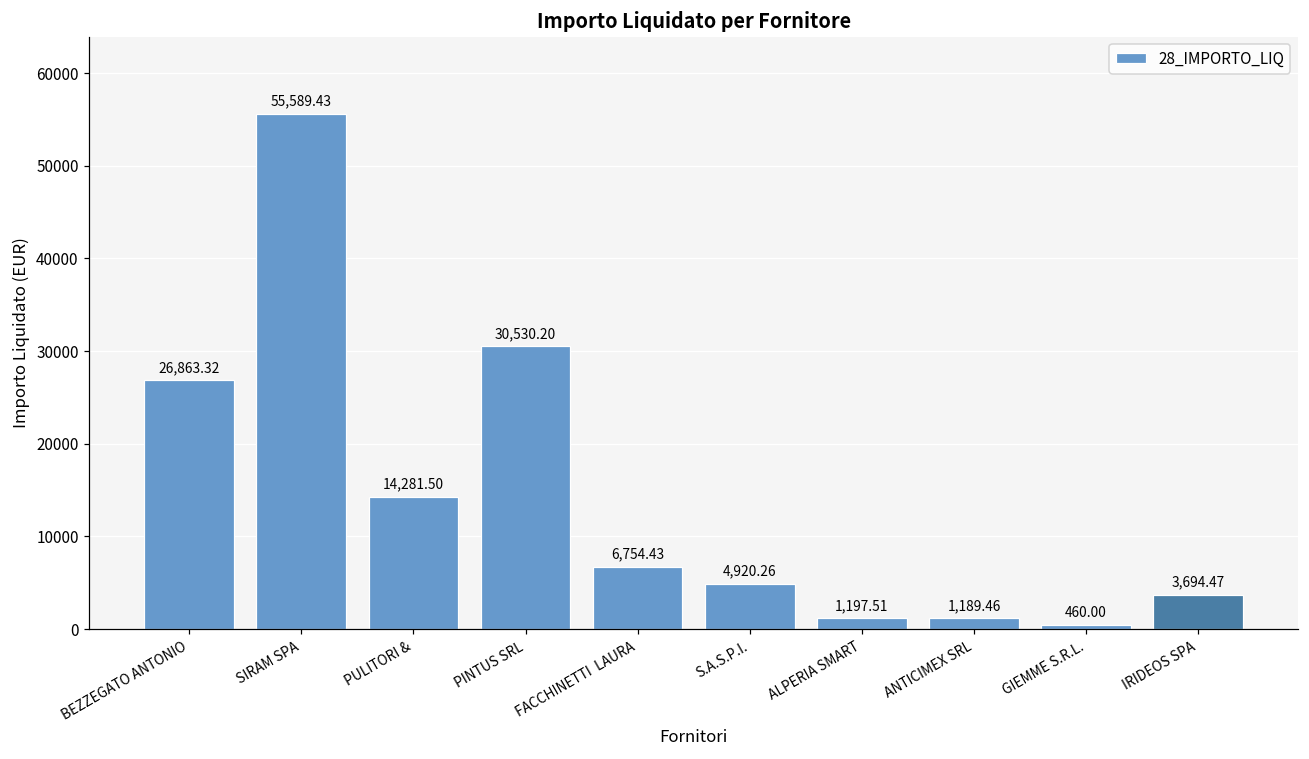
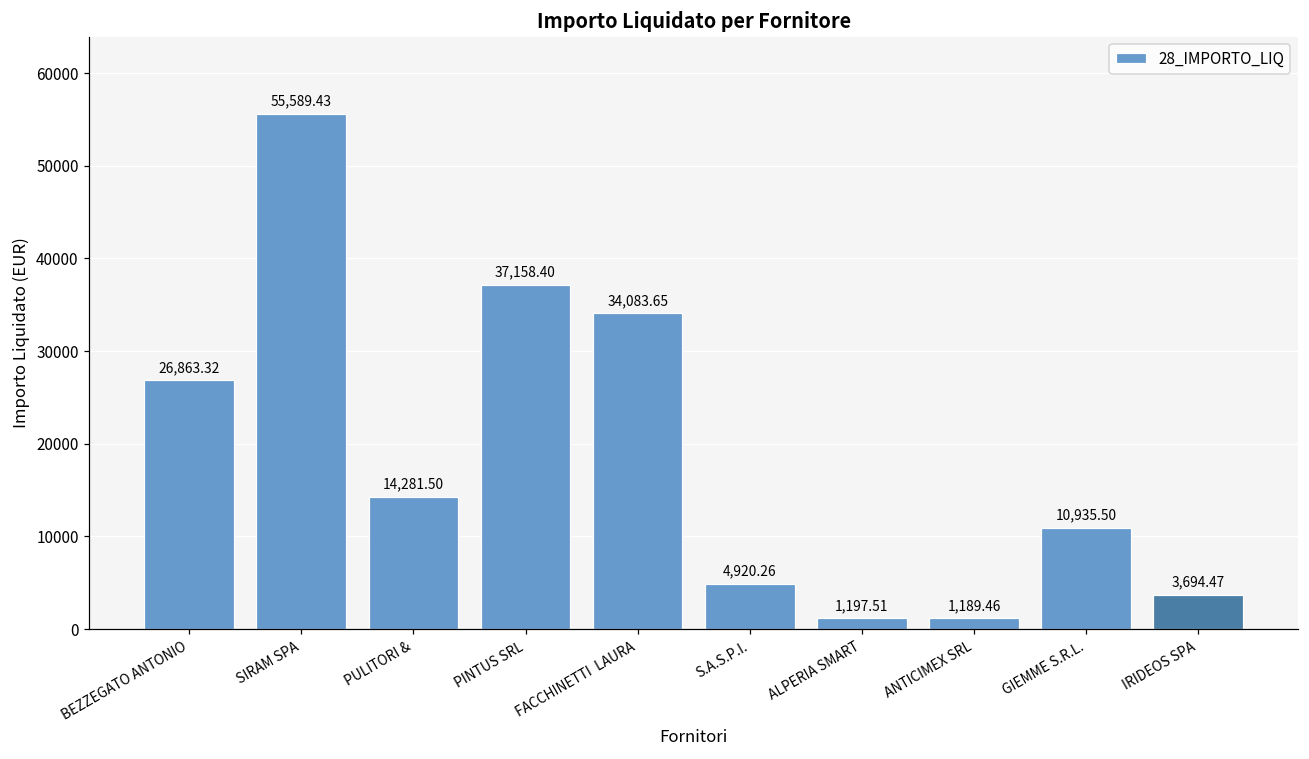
  {
    "BEZZEGATO ANTONIO": "26,863.32",
    "SIRAM SPA": "55,589.43",
    "PULITORI &": "14,281.50",
-   "PINTUS SRL": "30,530.20",
-   "FACCHINETTI LAURA": "6,754.43",
+   "PINTUS SRL": "37,158.40",
+   "FACCHINETTI LAURA": "34,083.65",
    "S.A.S.P.I.": "4,920.26",
    "ALPERIA SMART": "1,197.51",
    "ANTICIMEX SRL": "1,189.46",
-   "GIEMME S.R.L.": "460.00",
+   "GIEMME S.R.L.": "10,935.50",
    "IRIDEOS SPA": "3,694.47"
  }
